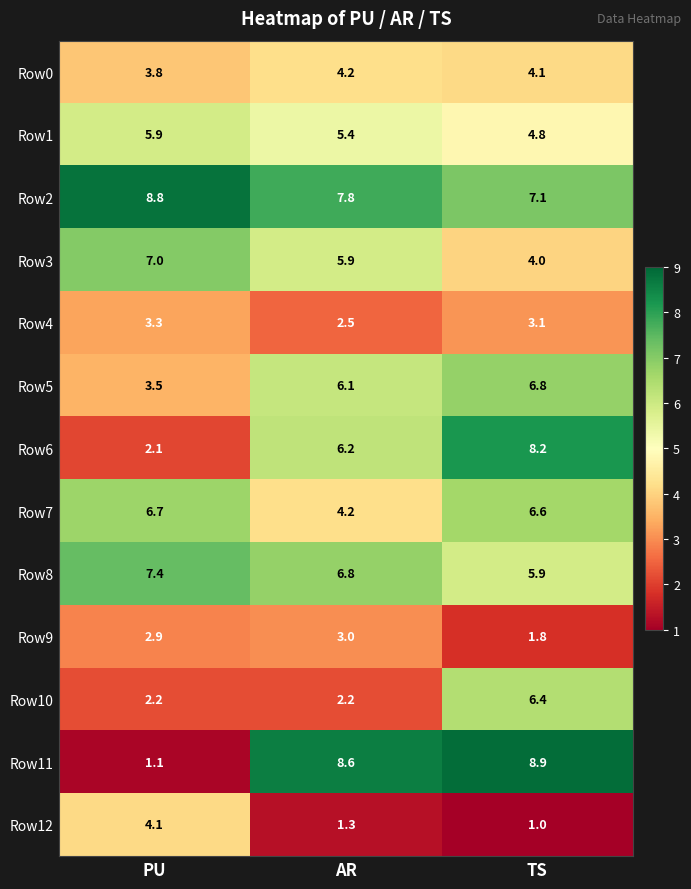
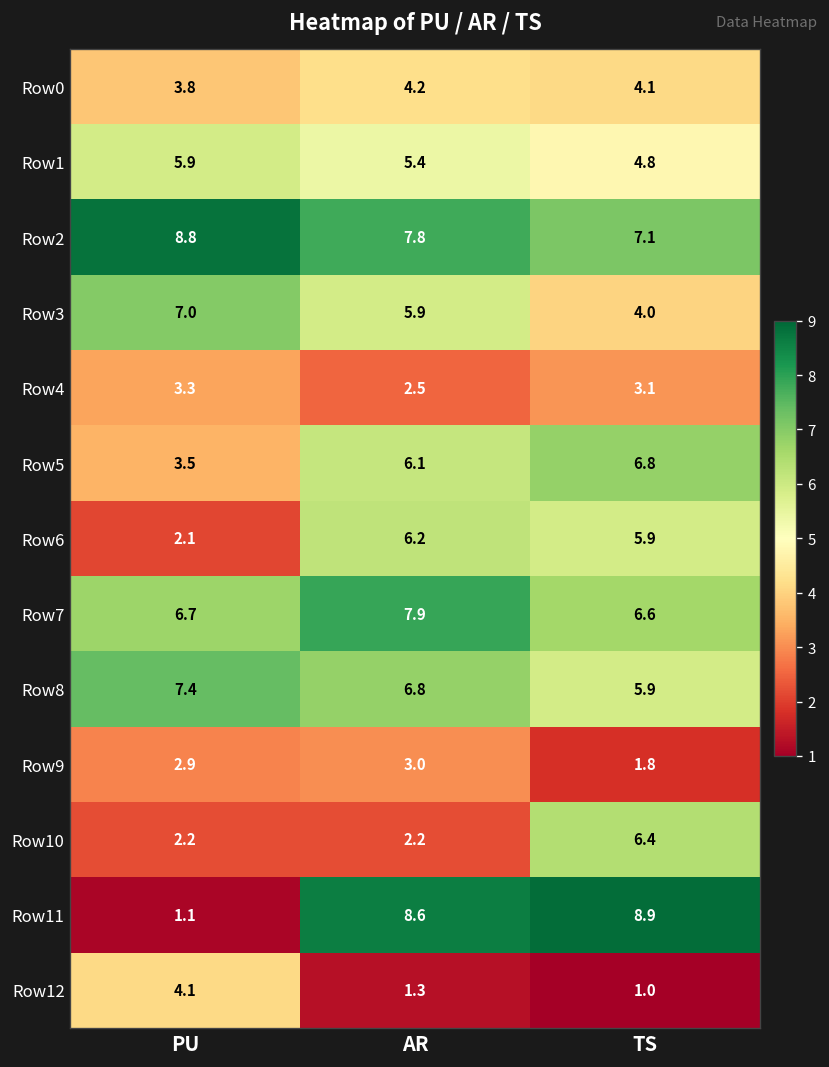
  {
    "Row0": {
      "PU": 3.8,
      "AR": 4.2,
      "TS": 4.1
    },
    "Row1": {
      "PU": 5.9,
      "AR": 5.4,
      "TS": 4.8
    },
    "Row2": {
      "PU": 8.8,
      "AR": 7.8,
      "TS": 7.1
    },
    "Row3": {
      "PU": 7.0,
      "AR": 5.9,
      "TS": 4.0
    },
    "Row4": {
      "PU": 3.3,
      "AR": 2.5,
      "TS": 3.1
    },
    "Row5": {
      "PU": 3.5,
      "AR": 6.1,
      "TS": 6.8
    },
    "Row6": {
      "PU": 2.1,
      "AR": 6.2,
-     "TS": 8.2
+     "TS": 5.9
    },
    "Row7": {
      "PU": 6.7,
-     "AR": 4.2,
+     "AR": 7.9,
      "TS": 6.6
    },
    "Row8": {
      "PU": 7.4,
      "AR": 6.8,
      "TS": 5.9
    },
    "Row9": {
      "PU": 2.9,
      "AR": 3.0,
      "TS": 1.8
    },
    "Row10": {
      "PU": 2.2,
      "AR": 2.2,
      "TS": 6.4
    },
    "Row11": {
      "PU": 1.1,
      "AR": 8.6,
      "TS": 8.9
    },
    "Row12": {
      "PU": 4.1,
      "AR": 1.3,
      "TS": 1.0
    }
  }
